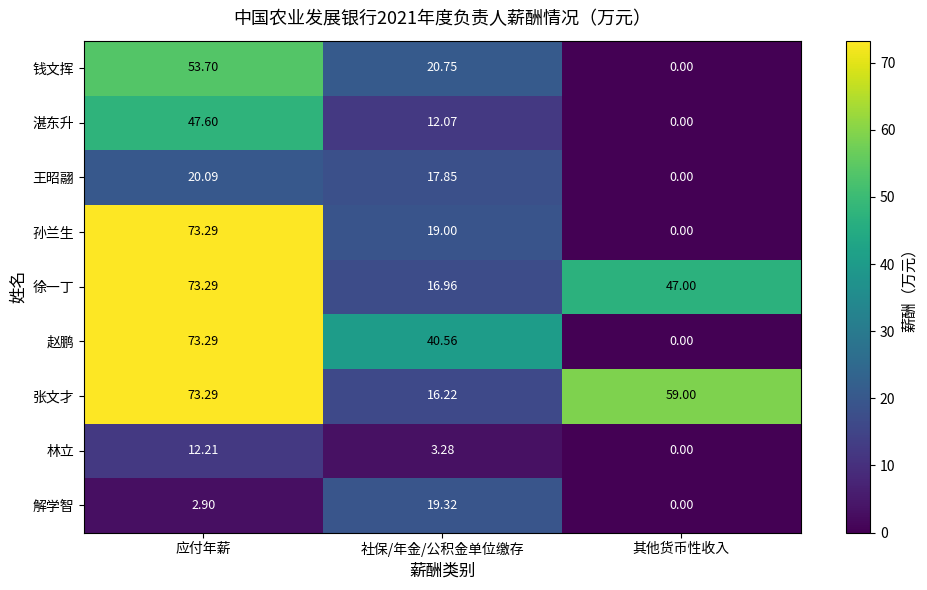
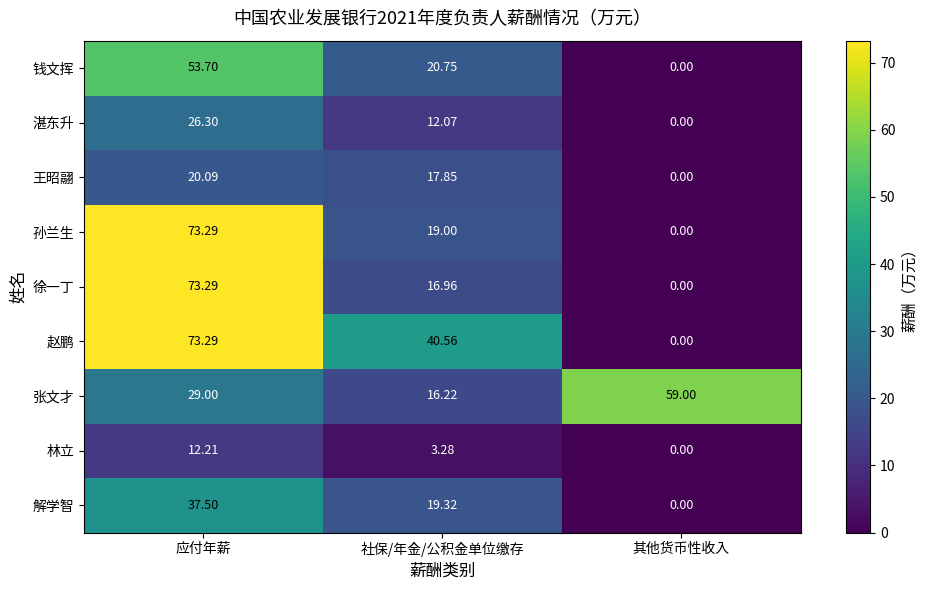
  {
    "钱文挥": {
      "应付年薪": 53.70,
      "社保/年金/公积金单位缴存": 20.75,
      "其他货币性收入": 0.00
    },
    "湛东升": {
-     "应付年薪": 47.60,
+     "应付年薪": 26.30,
      "社保/年金/公积金单位缴存": 12.07,
      "其他货币性收入": 0.00
    },
    "王昭翮": {
      "应付年薪": 20.09,
      "社保/年金/公积金单位缴存": 17.85,
      "其他货币性收入": 0.00
    },
    "孙兰生": {
      "应付年薪": 73.29,
      "社保/年金/公积金单位缴存": 19.00,
      "其他货币性收入": 0.00
    },
    "徐一丁": {
      "应付年薪": 73.29,
      "社保/年金/公积金单位缴存": 16.96,
-     "其他货币性收入": 47.00
+     "其他货币性收入": 0.00
    },
    "赵鹏": {
      "应付年薪": 73.29,
      "社保/年金/公积金单位缴存": 40.56,
      "其他货币性收入": 0.00
    },
    "张文才": {
-     "应付年薪": 73.29,
+     "应付年薪": 29.00,
      "社保/年金/公积金单位缴存": 16.22,
      "其他货币性收入": 59.00
    },
    "林立": {
      "应付年薪": 12.21,
      "社保/年金/公积金单位缴存": 3.28,
      "其他货币性收入": 0.00
    },
    "解学智": {
-     "应付年薪": 2.90,
+     "应付年薪": 37.50,
      "社保/年金/公积金单位缴存": 19.32,
      "其他货币性收入": 0.00
    }
  }
